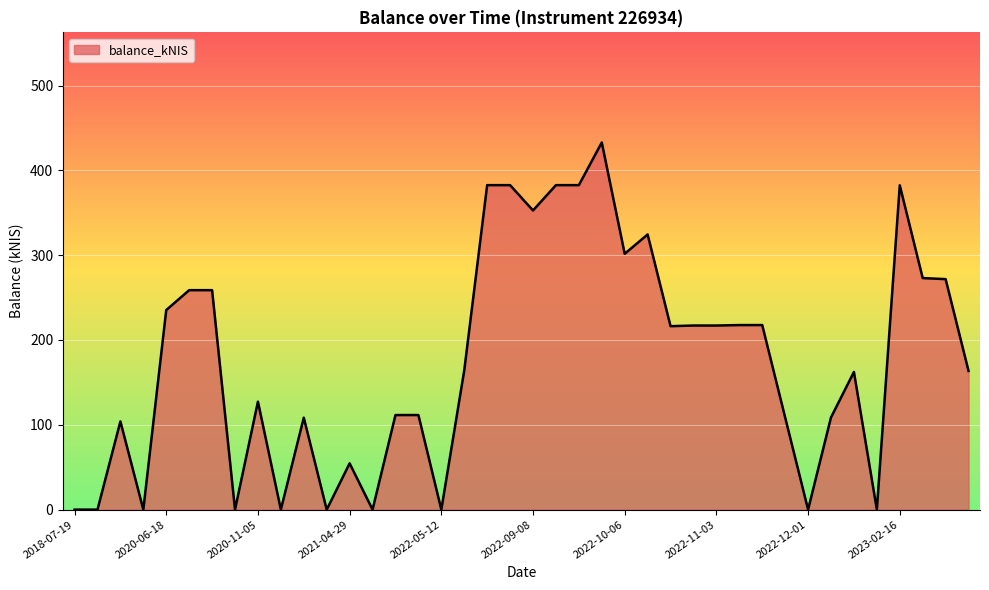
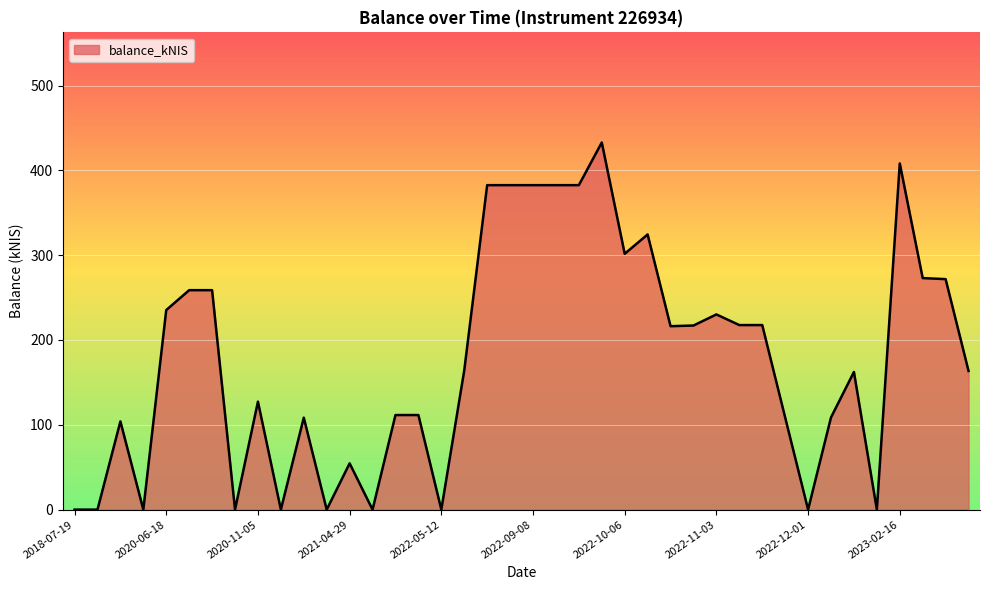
  {
    "2018-07-19": 0,
    "2020-06-18": 240,
    "2020-11-05": 130,
    "2021-04-29": 50,
    "2022-05-12": 0,
-   "2022-09-08": 350,
+   "2022-09-08": 380,
    "2022-10-06": 300,
-   "2022-11-03": 220,
+   "2022-11-03": 230,
    "2022-12-01": 0,
-   "2023-02-16": 380
+   "2023-02-16": 410
  }
